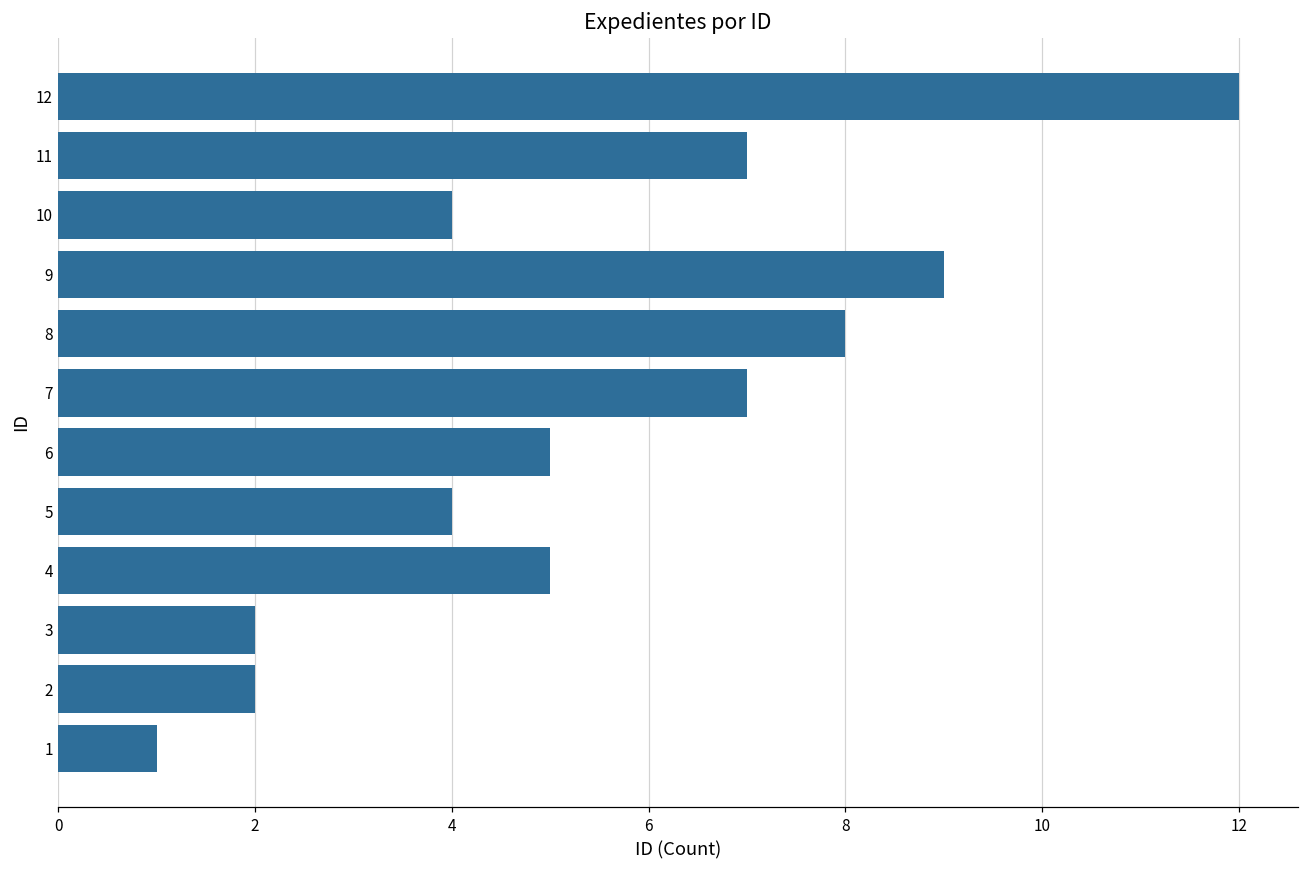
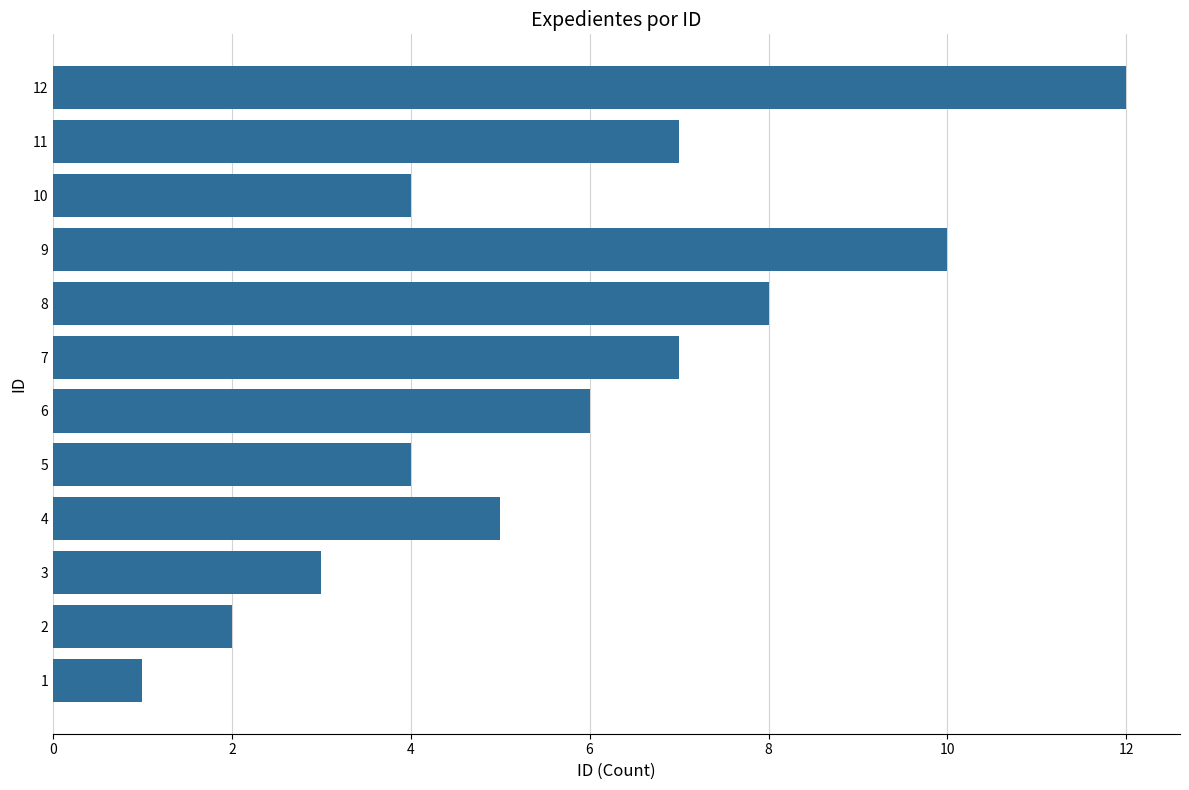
  {
    "12": 12,
    "11": 7,
    "10": 4,
-   "9": 9,
+   "9": 10,
    "8": 8,
    "7": 7,
-   "6": 5,
+   "6": 6,
    "5": 4,
    "4": 5,
-   "3": 2,
+   "3": 3,
    "2": 2,
    "1": 1
  }
